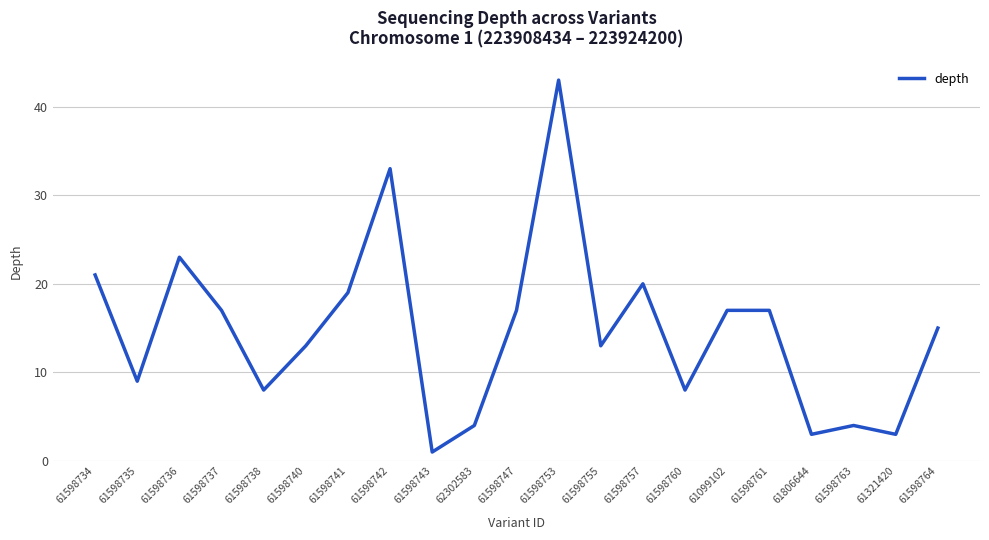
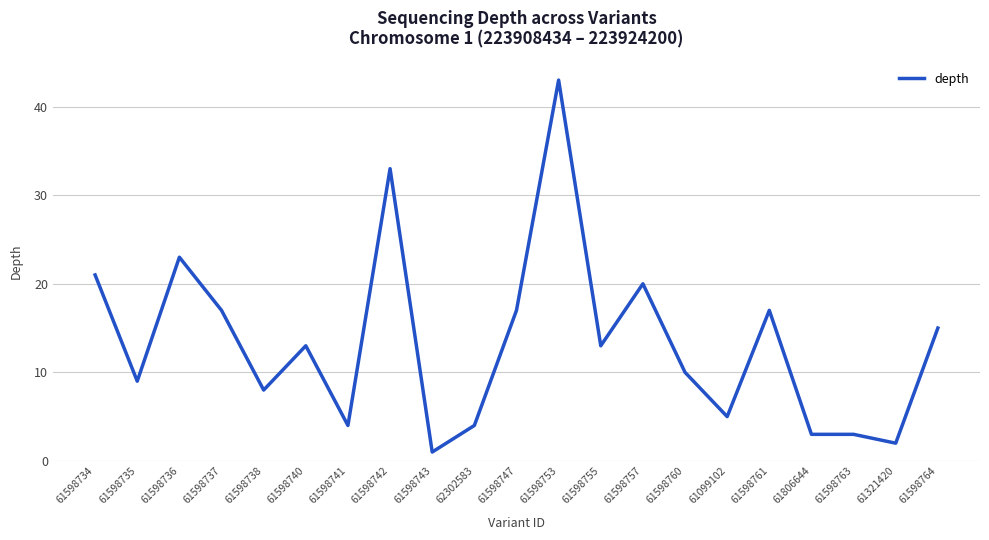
  {
    "61598734": 21,
    "61598735": 9,
    "61598736": 23,
    "61598737": 17,
    "61598738": 8,
    "61598740": 13,
-   "61598741": 19,
+   "61598741": 4,
    "61598742": 33,
    "61598743": 1,
    "62302583": 4,
    "61598747": 17,
    "61598753": 43,
    "61598755": 13,
    "61598757": 20,
-   "61598760": 8,
-   "61099102": 17,
+   "61598760": 10,
+   "61099102": 5,
    "61598761": 17,
    "61806644": 3,
-   "61598763": 4,
-   "61321420": 3,
+   "61598763": 3,
+   "61321420": 2,
    "61598764": 15
  }
